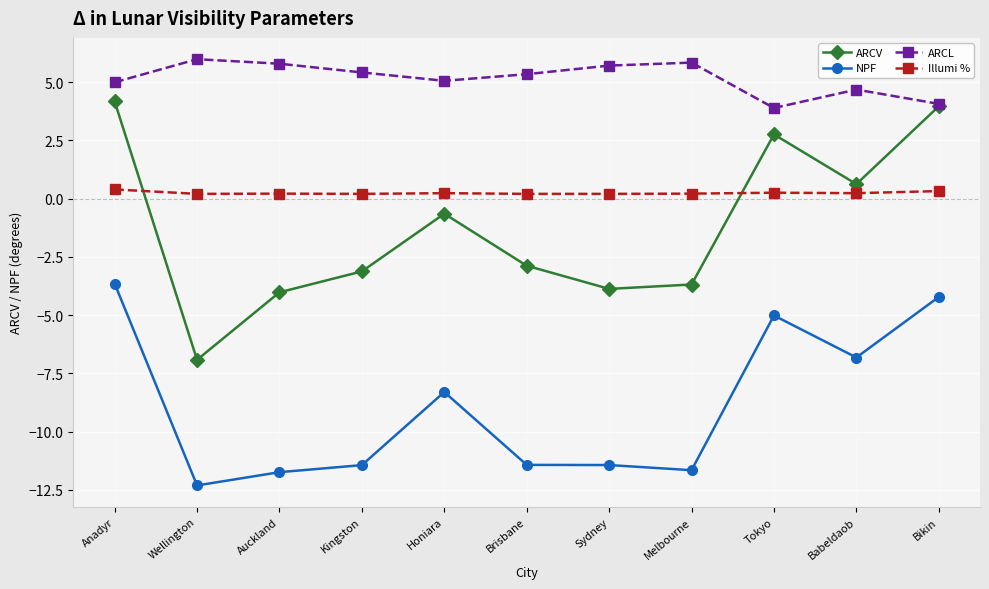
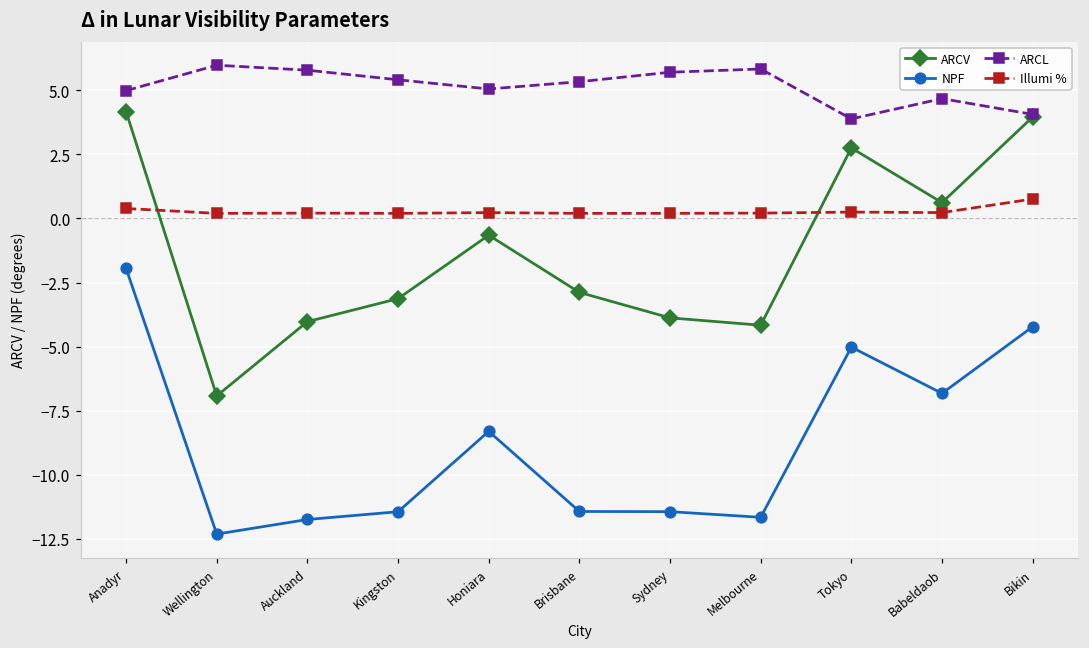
  {
    "ARCV": {
      "Anadyr": 4.2,
      "Wellington": -6.9,
      "Auckland": -4.0,
      "Kingston": -3.1,
      "Honiara": -0.7,
      "Brisbane": -2.9,
      "Sydney": -3.9,
-     "Melbourne": -3.7,
+     "Melbourne": -4.2,
      "Tokyo": 2.8,
      "Babeldaob": 0.6
    },
    "NPF": {
-     "Anadyr": -3.6,
+     "Anadyr": -1.9,
      "Wellington": -12.3,
      "Auckland": -11.7,
      "Kingston": -11.4,
      "Honiara": -8.3,
      "Brisbane": -11.4,
      "Sydney": -11.4,
      "Melbourne": -11.7,
      "Tokyo": -5.0,
      "Babeldaob": -6.8,
      "Bikin": -4.2
    },
    "ARCL": {
      "Anadyr": 5.0,
      "Wellington": 6.0,
      "Auckland": 5.8,
      "Kingston": 5.4,
      "Honiara": 5.1,
      "Brisbane": 5.3,
      "Sydney": 5.7,
      "Melbourne": 5.8,
      "Tokyo": 3.9,
      "Babeldaob": 4.7
    },
    "Illumi %": {
      "Anadyr": 0.4,
      "Wellington": 0.2,
      "Auckland": 0.2,
      "Kingston": 0.2,
      "Honiara": 0.2,
      "Brisbane": 0.2,
      "Sydney": 0.2,
      "Melbourne": 0.2,
      "Tokyo": 0.3,
      "Babeldaob": 0.2,
-     "Bikin": 0.3
+     "Bikin": 0.8
    }
  }
